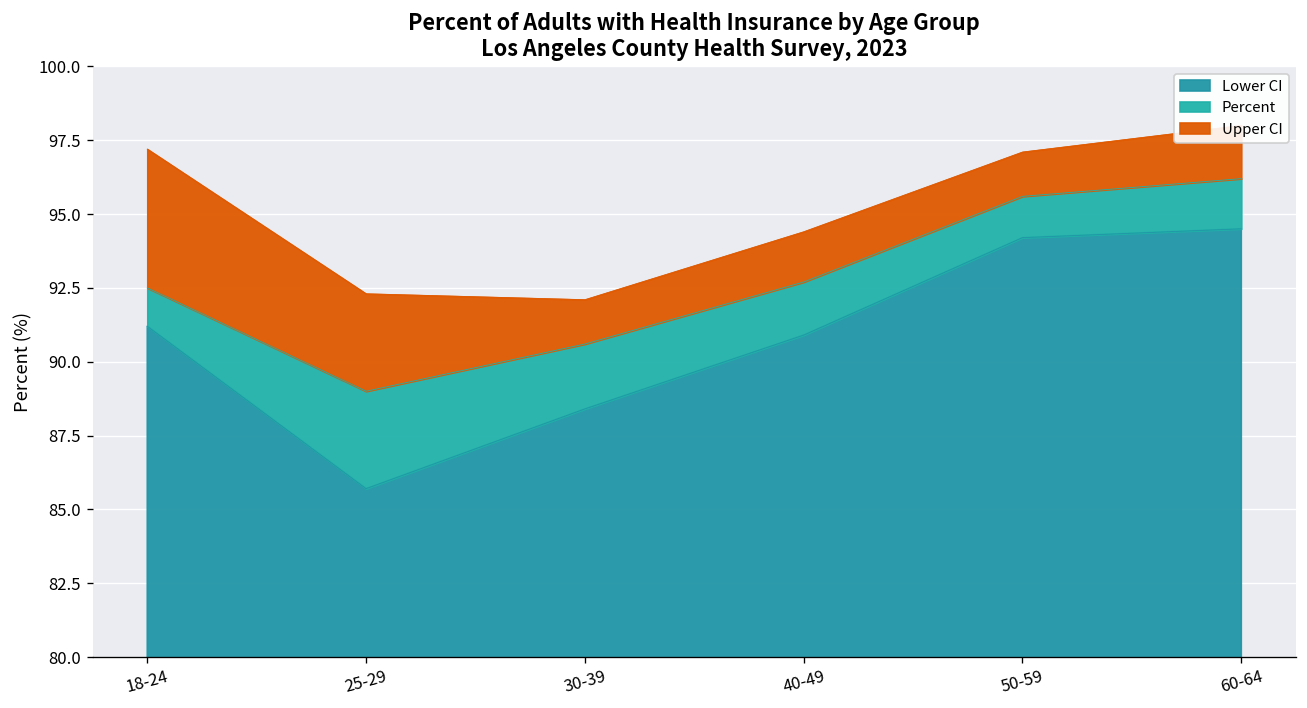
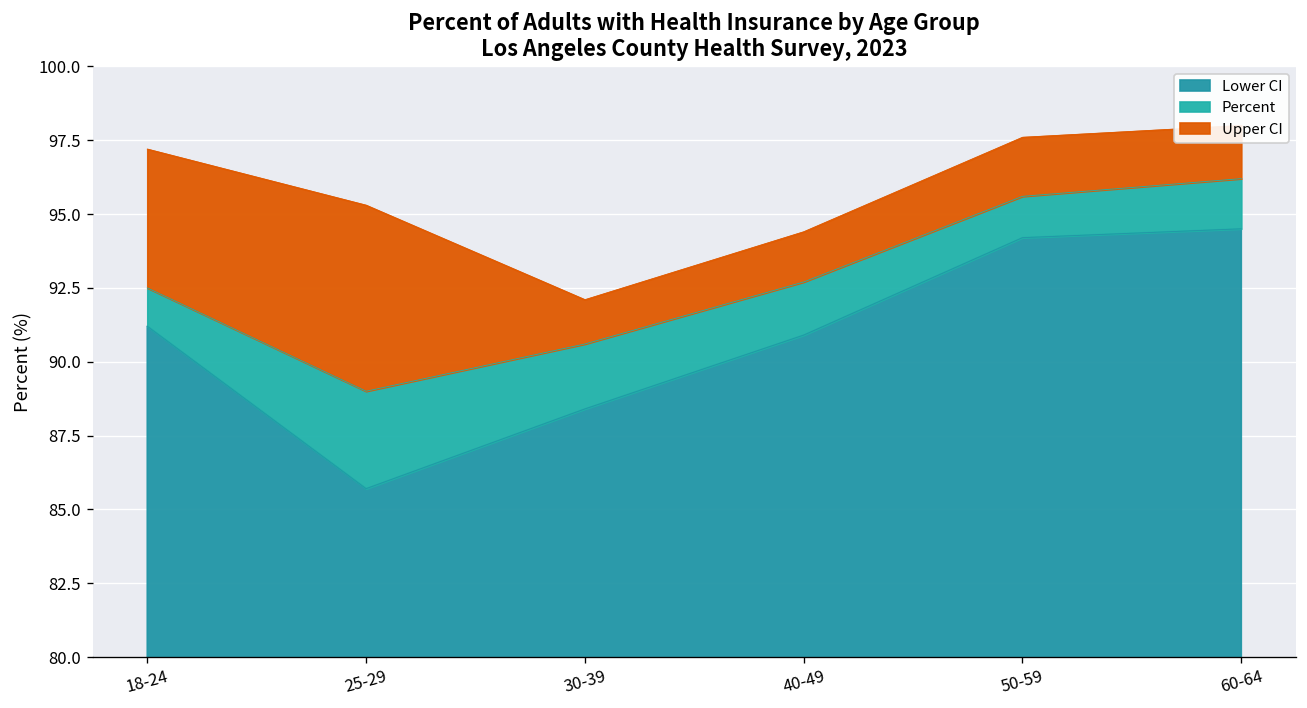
  {
    "Upper CI": {
      "18-24": 97.2,
-     "25-29": 92.3,
+     "25-29": 95.3,
      "30-39": 92.1,
      "40-49": 94.4,
-     "50-59": 97.1
+     "50-59": 97.6
    }
  }
